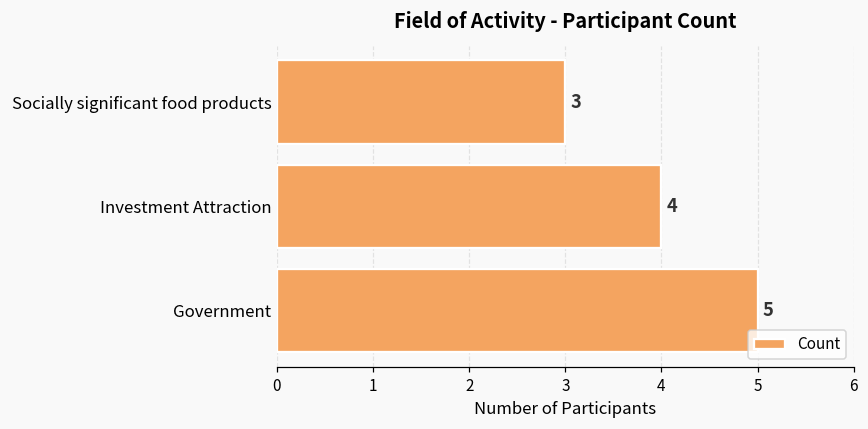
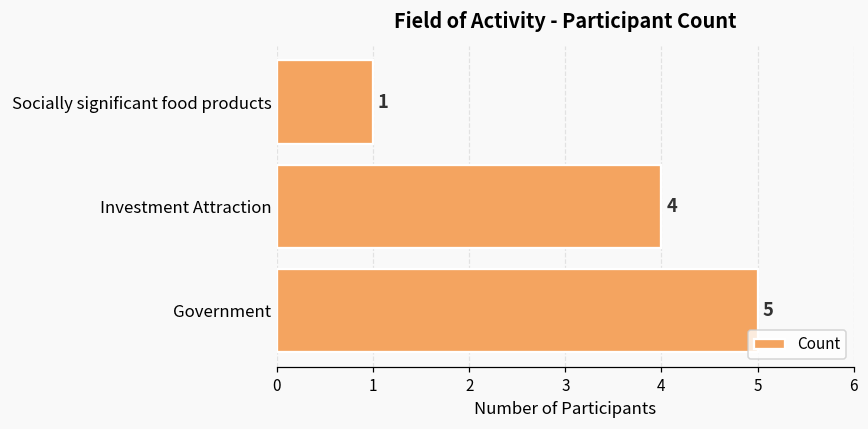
  {
-   "Socially significant food products": 3,
+   "Socially significant food products": 1,
    "Investment Attraction": 4,
    "Government": 5
  }
